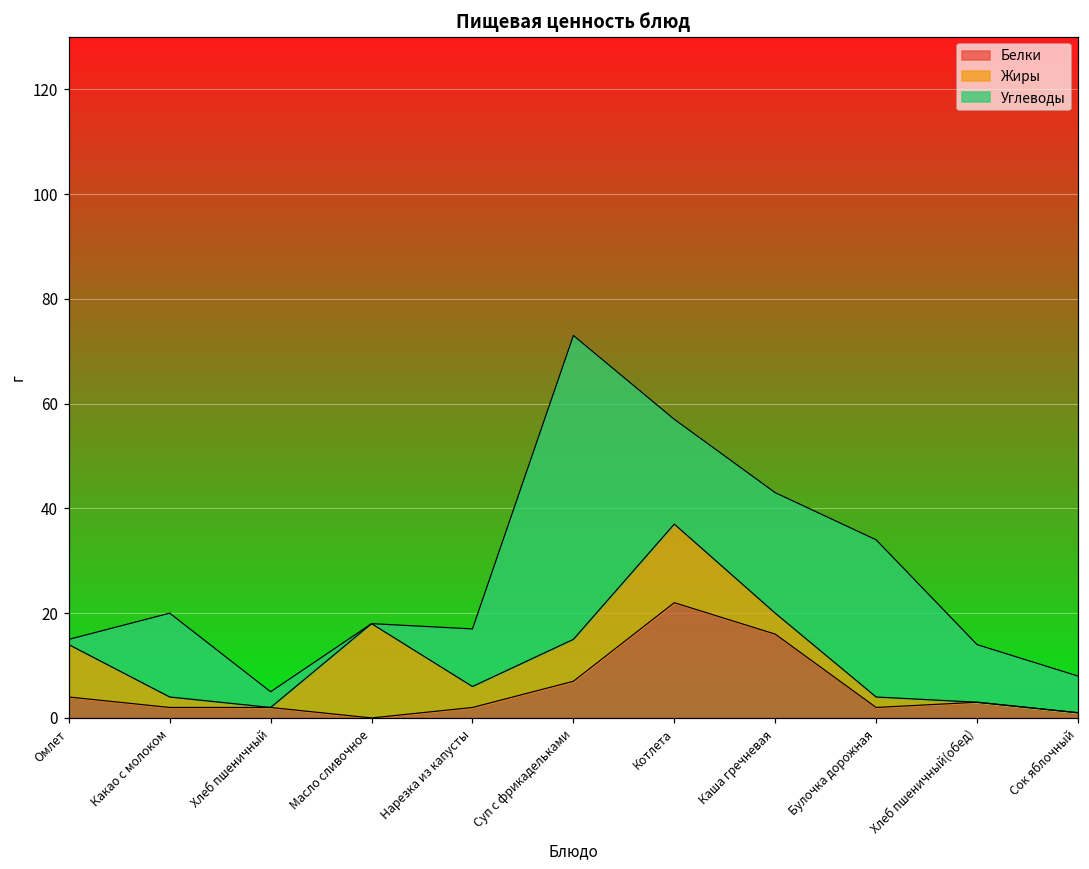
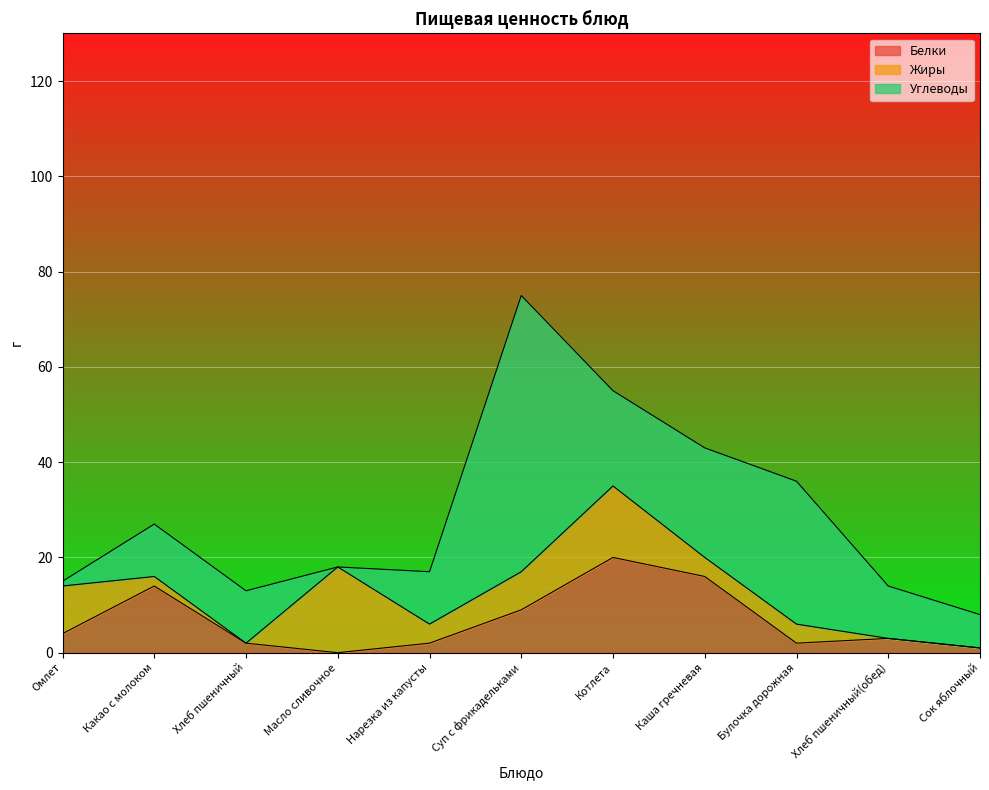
  {
    "Белки": {
      "Омлет": 4,
-     "Какао с молоком": 2,
+     "Какао с молоком": 14,
      "Масло сливочное": 0,
      "Нарезка из капусты": 2,
-     "Суп с фрикадельками": 7,
-     "Котлета": 22,
+     "Суп с фрикадельками": 9,
+     "Котлета": 20,
      "Каша гречневая": 16,
      "Булочка дорожная": 2
    },
    "Жиры": {
      "Омлет": 10,
      "Какао с молоком": 2,
      "Нарезка из капусты": 4,
      "Суп с фрикадельками": 8,
      "Котлета": 15,
      "Каша гречневая": 4,
-     "Булочка дорожная": 2
+     "Булочка дорожная": 4
    },
    "Углеводы": {
      "Омлет": 1,
-     "Какао с молоком": 16,
-     "Хлеб пшеничный": 3,
+     "Какао с молоком": 11,
+     "Хлеб пшеничный": 11,
      "Нарезка из капусты": 11,
      "Суп с фрикадельками": 58,
      "Котлета": 20,
      "Каша гречневая": 23,
      "Булочка дорожная": 30,
      "Хлеб пшеничный(обед)": 11,
      "Сок яблочный": 7
    }
  }
